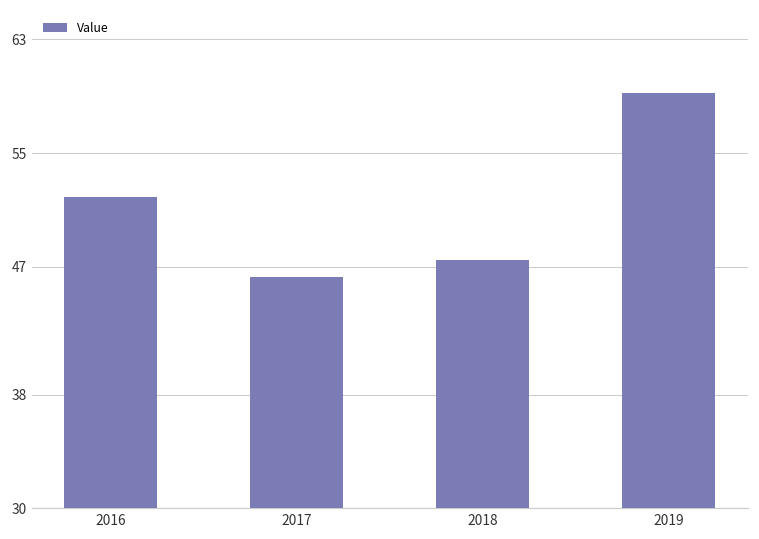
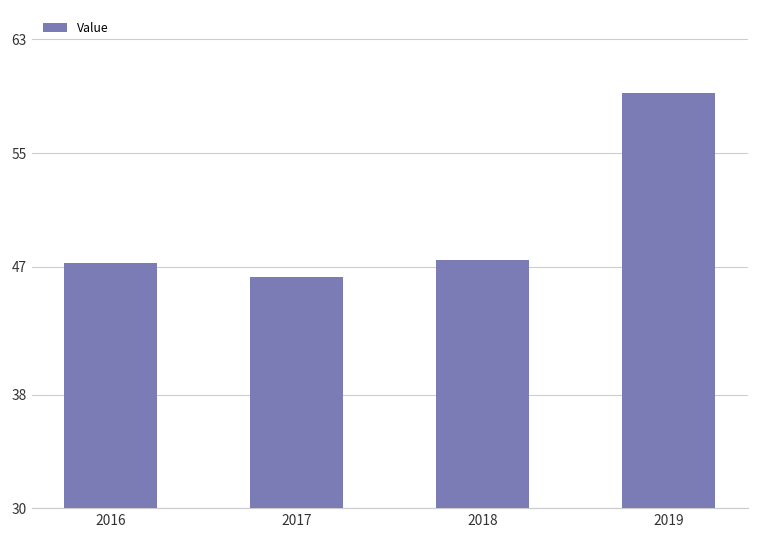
  {
-   "2016": 51.9,
+   "2016": 47.3,
    "2017": 46.3,
    "2018": 47.5,
    "2019": 59.2
  }
